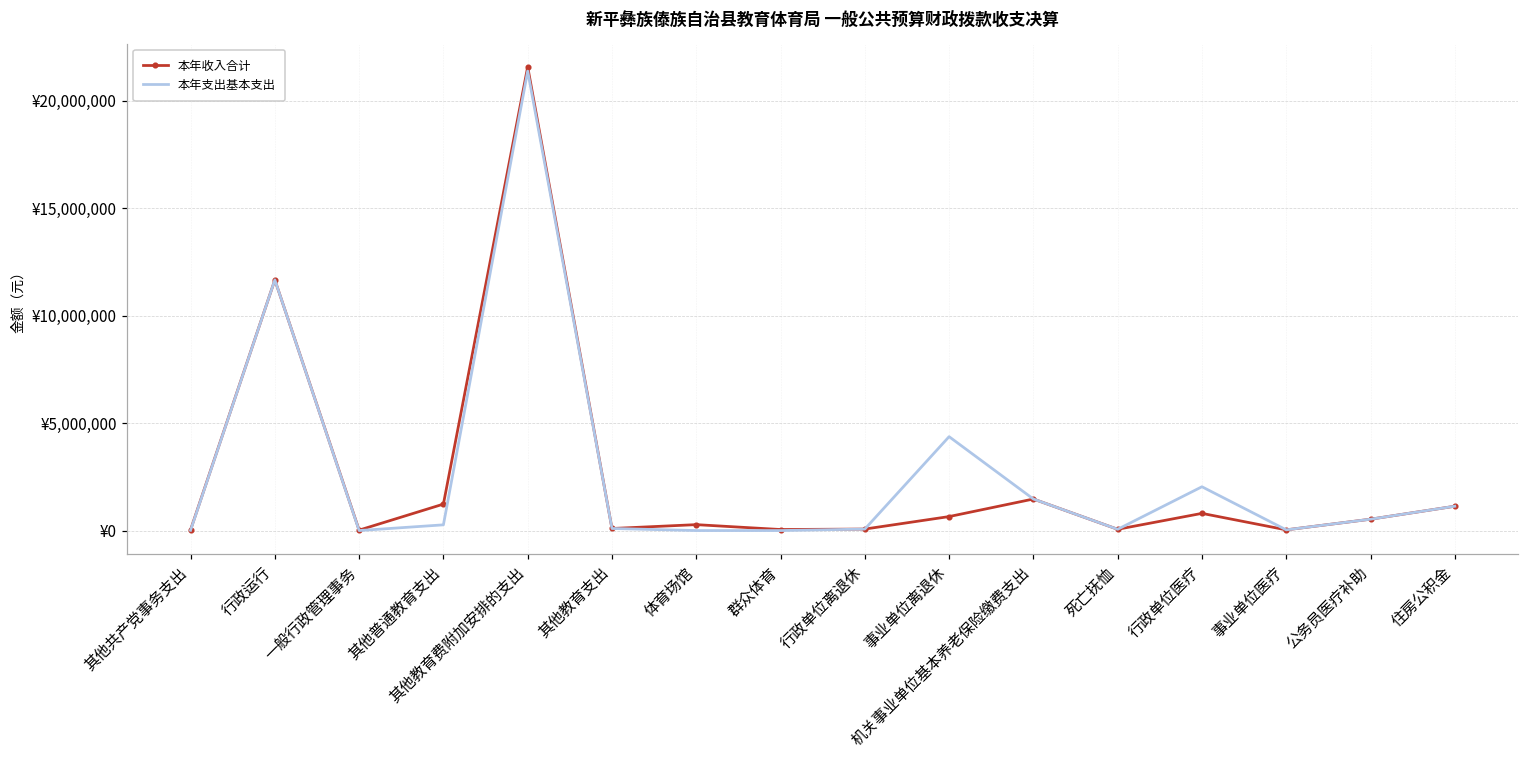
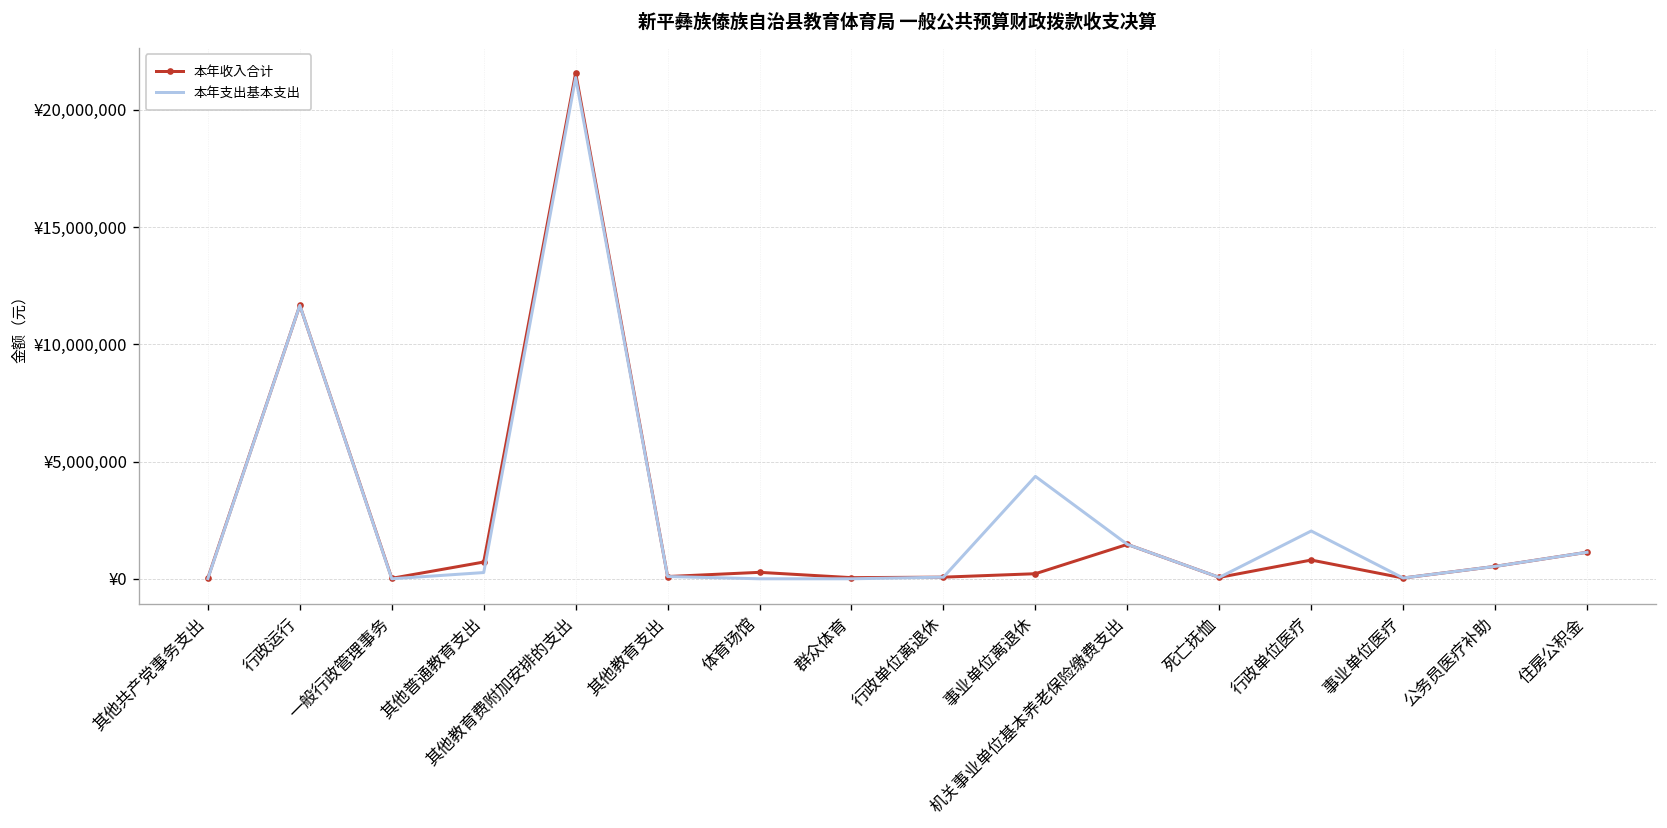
  {
    "本年收入合计": {
-     "其他普通教育支出": "¥1,200,000",
+     "其他普通教育支出": "¥700,000",
      "其他教育费附加安排的支出": "¥21,600,000",
      "体育场馆": "¥300,000",
-     "事业单位离退休": "¥700,000",
+     "事业单位离退休": "¥200,000",
      "行政单位医疗": "¥800,000"
    },
    "本年支出基本支出": {
      "其他普通教育支出": "¥300,000",
      "其他教育费附加安排的支出": "¥21,400,000",
      "体育场馆": "¥0",
      "事业单位离退休": "¥4,400,000",
      "行政单位医疗": "¥2,000,000"
    }
  }
